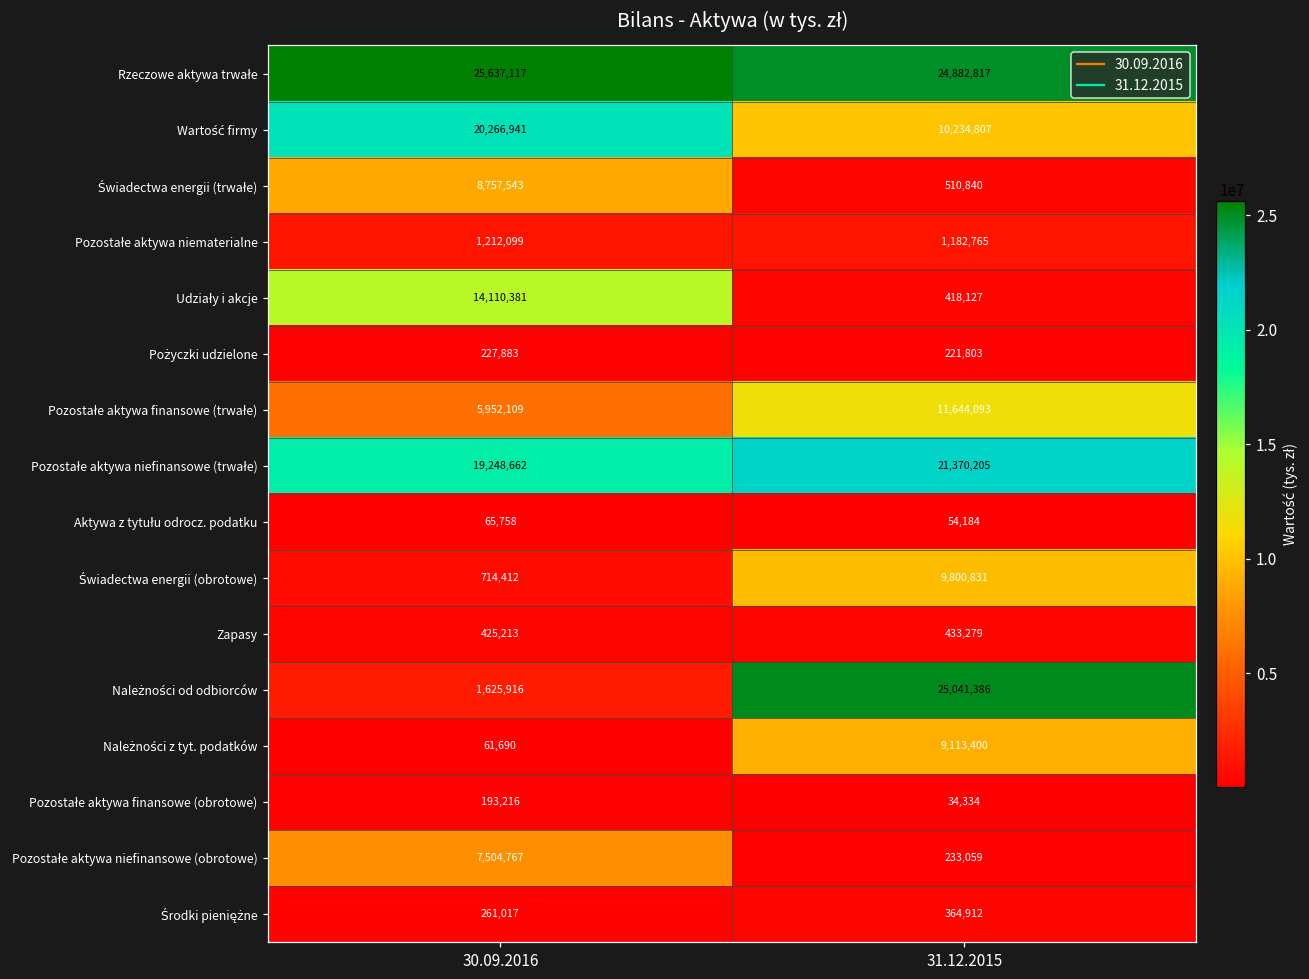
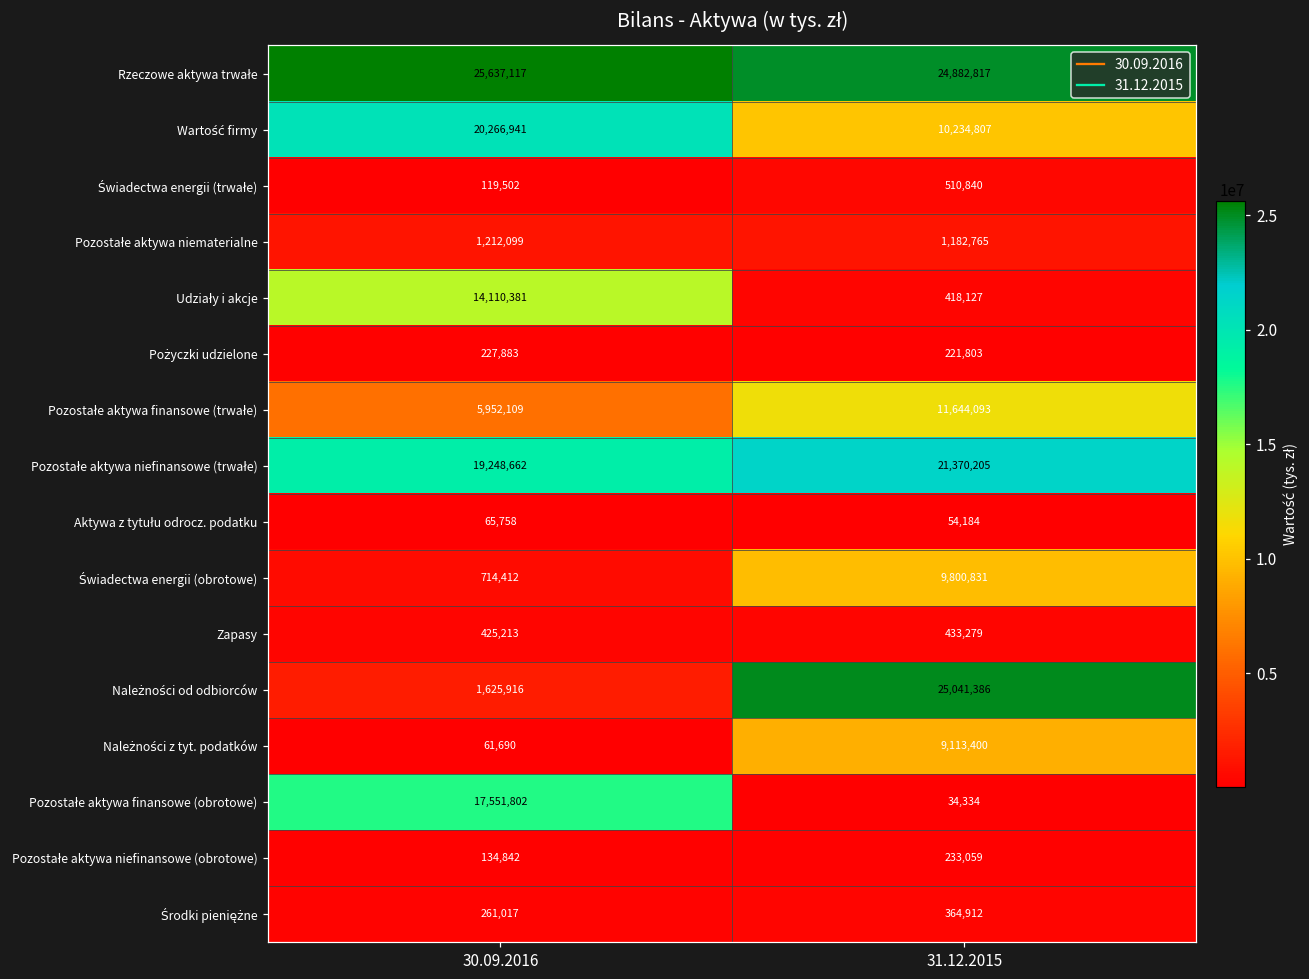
  {
    "Rzeczowe aktywa trwałe": {
      "30.09.2016": "25,637,117",
      "31.12.2015": "24,882,817"
    },
    "Wartość firmy": {
      "30.09.2016": "20,266,941",
      "31.12.2015": "10,234,807"
    },
    "Świadectwa energii (trwałe)": {
-     "30.09.2016": "8,757,543",
+     "30.09.2016": "119,502",
      "31.12.2015": "510,840"
    },
    "Pozostałe aktywa niematerialne": {
      "30.09.2016": "1,212,099",
      "31.12.2015": "1,182,765"
    },
    "Udziały i akcje": {
      "30.09.2016": "14,110,381",
      "31.12.2015": "418,127"
    },
    "Pożyczki udzielone": {
      "30.09.2016": "227,883",
      "31.12.2015": "221,803"
    },
    "Pozostałe aktywa finansowe (trwałe)": {
      "30.09.2016": "5,952,109",
      "31.12.2015": "11,644,093"
    },
    "Pozostałe aktywa niefinansowe (trwałe)": {
      "30.09.2016": "19,248,662",
      "31.12.2015": "21,370,205"
    },
    "Aktywa z tytułu odrocz. podatku": {
      "30.09.2016": "65,758",
      "31.12.2015": "54,184"
    },
    "Świadectwa energii (obrotowe)": {
      "30.09.2016": "714,412",
      "31.12.2015": "9,800,831"
    },
    "Zapasy": {
      "30.09.2016": "425,213",
      "31.12.2015": "433,279"
    },
    "Należności od odbiorców": {
      "30.09.2016": "1,625,916",
      "31.12.2015": "25,041,386"
    },
    "Należności z tyt. podatków": {
      "30.09.2016": "61,690",
      "31.12.2015": "9,113,400"
    },
    "Pozostałe aktywa finansowe (obrotowe)": {
-     "30.09.2016": "193,216",
+     "30.09.2016": "17,551,802",
      "31.12.2015": "34,334"
    },
    "Pozostałe aktywa niefinansowe (obrotowe)": {
-     "30.09.2016": "7,504,767",
+     "30.09.2016": "134,842",
      "31.12.2015": "233,059"
    },
    "Środki pieniężne": {
      "30.09.2016": "261,017",
      "31.12.2015": "364,912"
    }
  }
